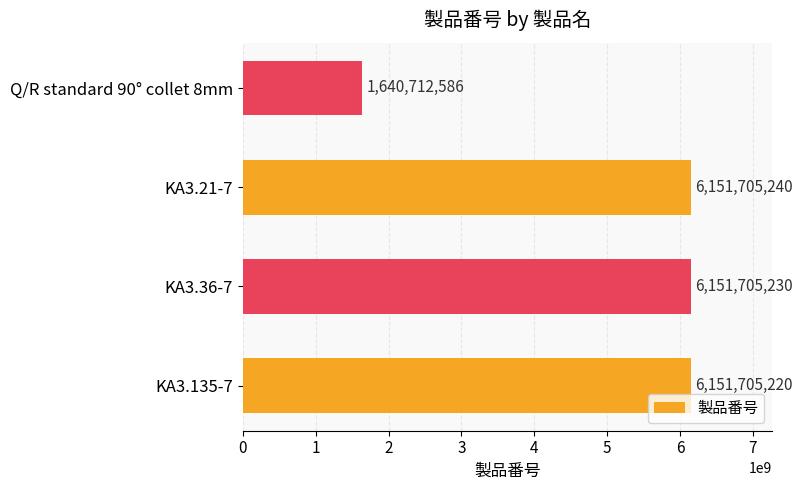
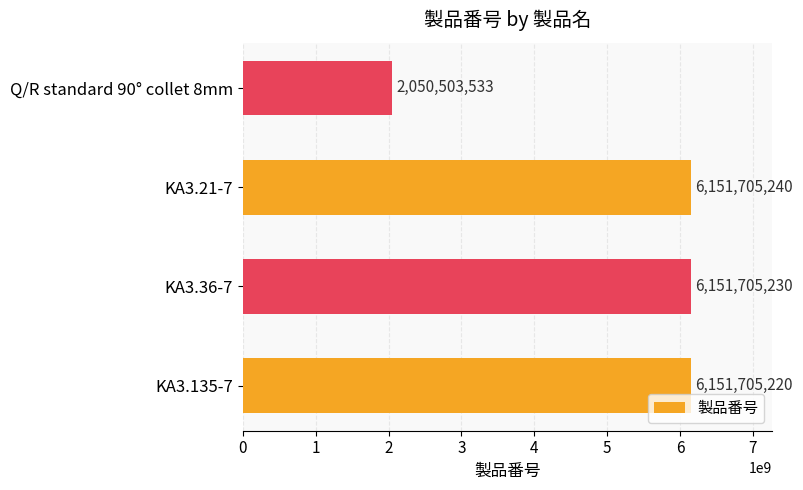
  {
-   "Q/R standard 90° collet 8mm": "1,640,712,586",
+   "Q/R standard 90° collet 8mm": "2,050,503,533",
    "KA3.21-7": "6,151,705,240",
    "KA3.36-7": "6,151,705,230"
  }
